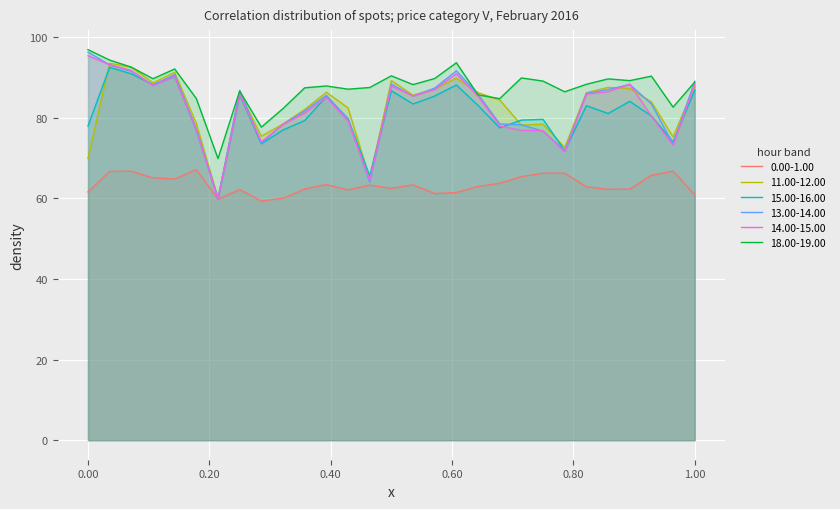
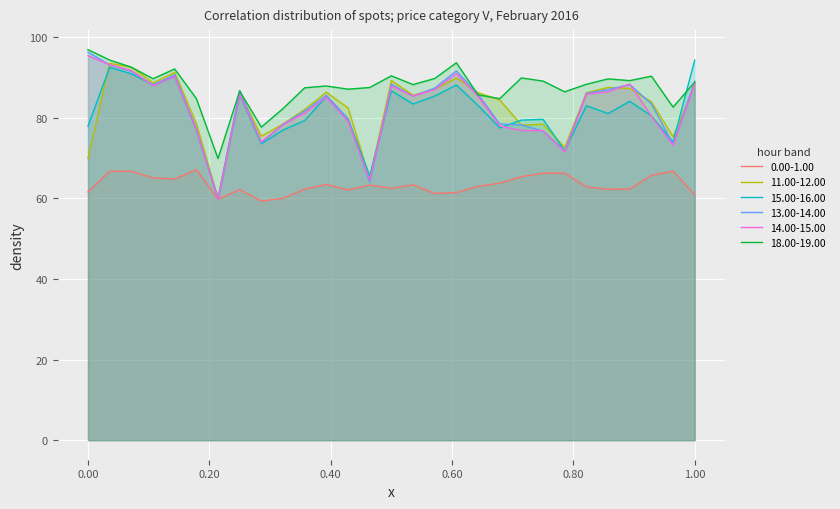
  {
    "0.00-1.00": {
      "0.00": 62,
      "1.00": 61
    },
    "11.00-12.00": {
      "0.00": 70
    },
    "15.00-16.00": {
      "0.00": 78,
-     "1.00": 87
+     "1.00": 94
    },
    "14.00-15.00": {
      "0.00": 95
    }
  }
